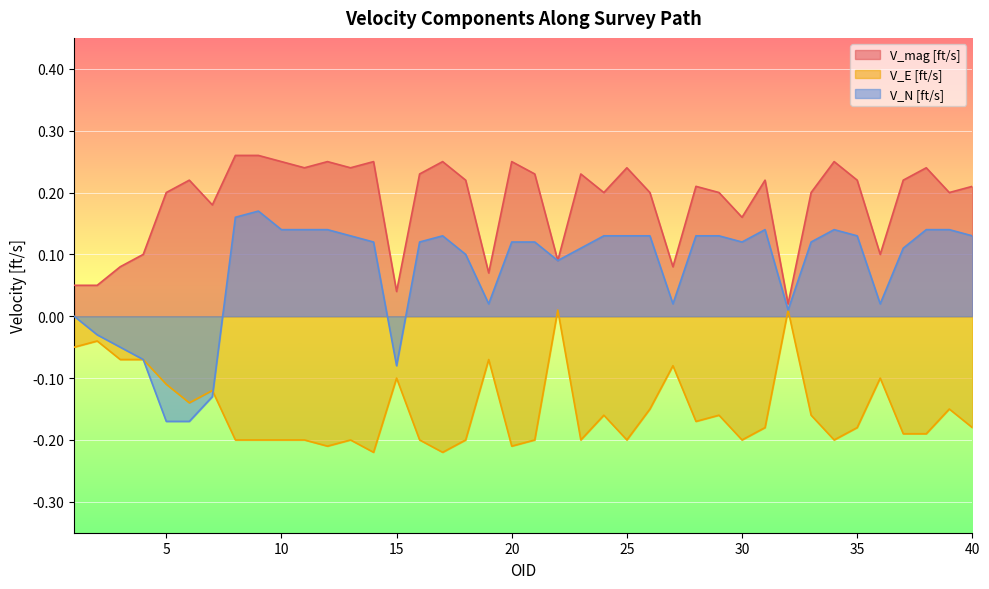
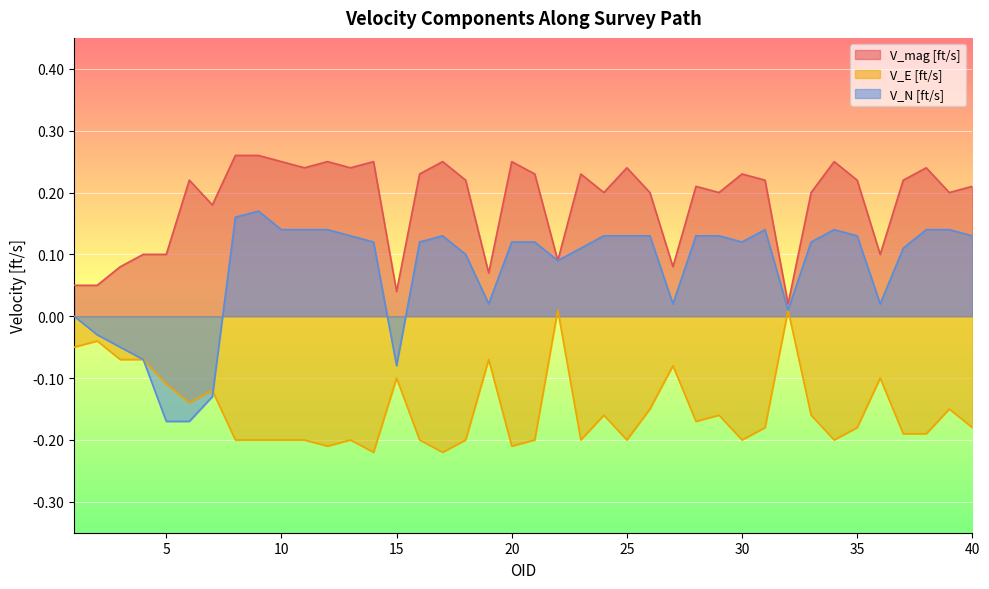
  {
    "V_mag [ft/s]": {
-     "5": 0.2,
+     "5": 0.1,
      "10": 0.25,
      "15": 0.04,
      "20": 0.25,
      "25": 0.24,
-     "30": 0.16,
+     "30": 0.23,
      "35": 0.22,
      "40": 0.21
    }
  }
